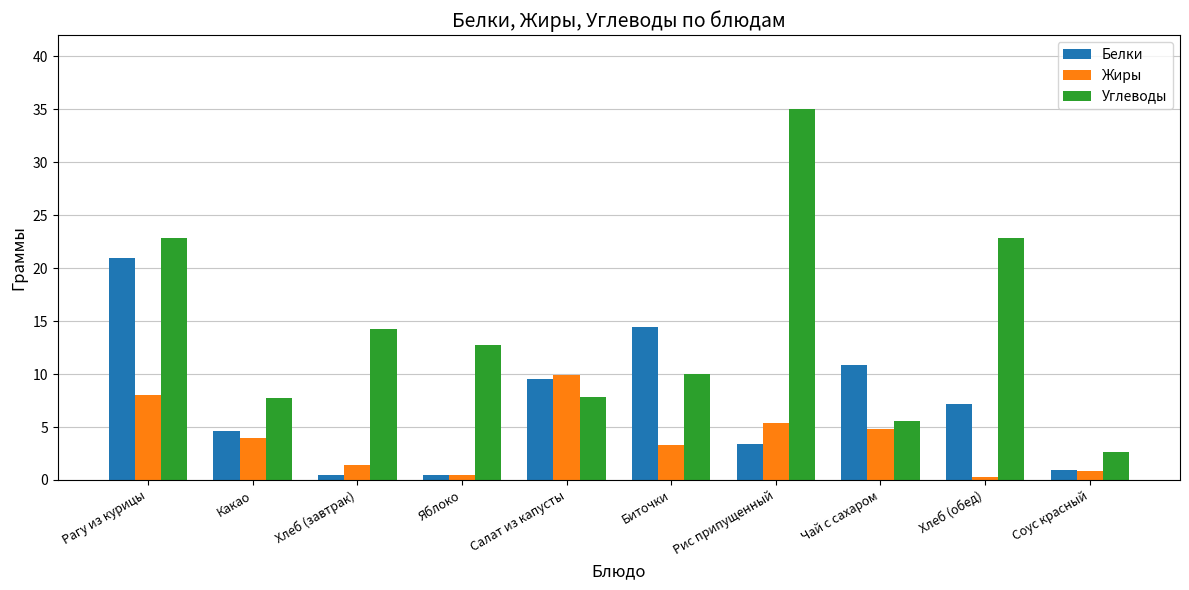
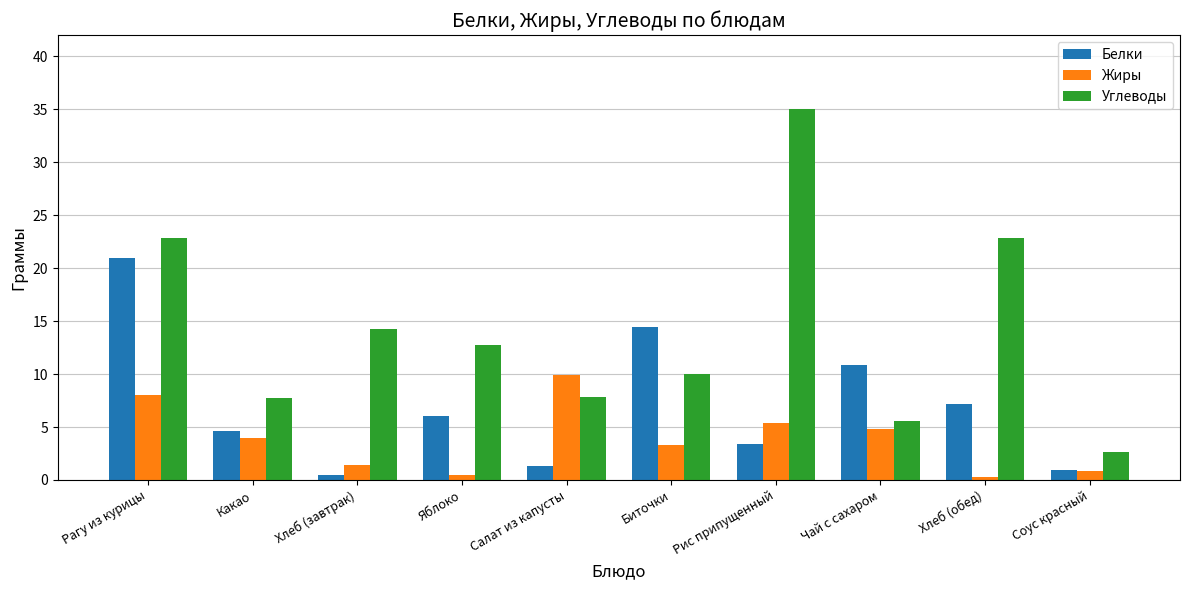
  {
    "Белки": {
      "Рагу из курицы": 21.0,
      "Какао": 4.6,
      "Хлеб (завтрак)": 0.5,
-     "Яблоко": 0.5,
-     "Салат из капусты": 9.5,
+     "Яблоко": 6.0,
+     "Салат из капусты": 1.3,
      "Биточки": 14.4,
      "Рис припущенный": 3.4,
      "Чай с сахаром": 10.9,
      "Хлеб (обед)": 7.2,
      "Соус красный": 0.9
    },
    "Жиры": {
      "Рагу из курицы": 8.0,
      "Какао": 4.0,
      "Хлеб (завтрак)": 1.4,
      "Яблоко": 0.5,
      "Салат из капусты": 9.9,
      "Биточки": 3.3,
      "Рис припущенный": 5.4,
      "Чай с сахаром": 4.8,
      "Хлеб (обед)": 0.3,
      "Соус красный": 0.8
    },
    "Углеводы": {
      "Рагу из курицы": 22.8,
      "Какао": 7.7,
      "Хлеб (завтрак)": 14.3,
      "Яблоко": 12.7,
      "Салат из капусты": 7.8,
      "Биточки": 10.0,
      "Рис припущенный": 35.0,
      "Чай с сахаром": 5.6,
      "Хлеб (обед)": 22.8,
      "Соус красный": 2.7
    }
  }
